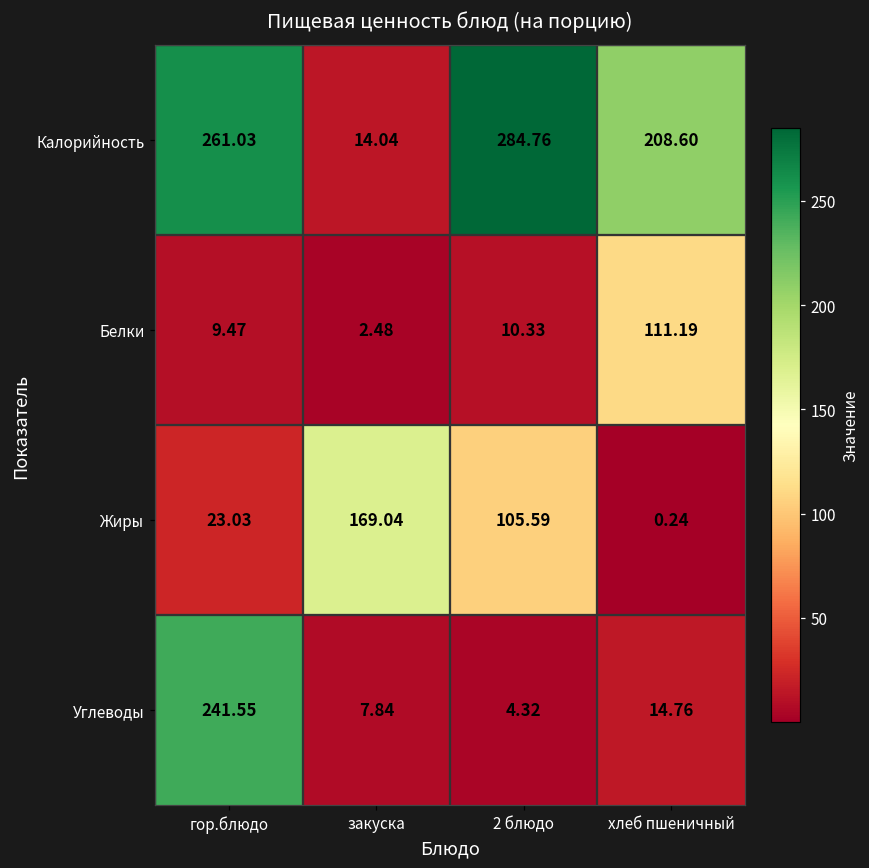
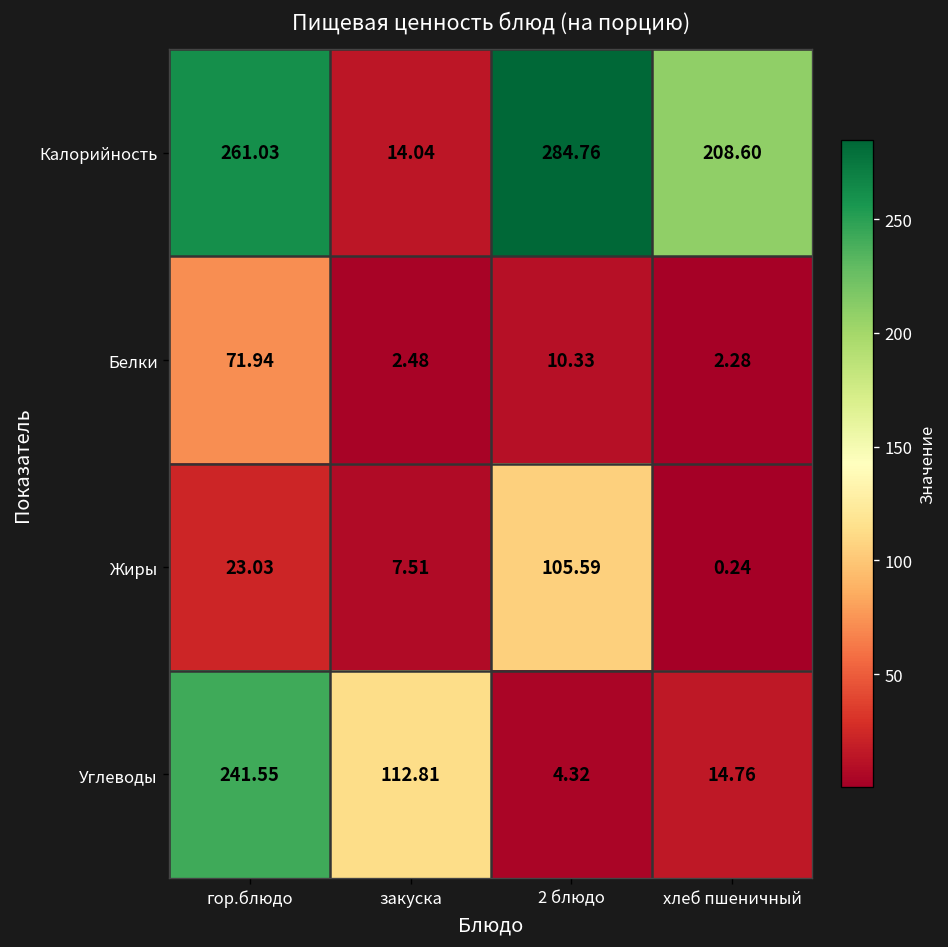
  {
    "Калорийность": {
      "гор.блюдо": 261.03,
      "закуска": 14.04,
      "2 блюдо": 284.76,
      "хлеб пшеничный": 208.60
    },
    "Белки": {
-     "гор.блюдо": 9.47,
+     "гор.блюдо": 71.94,
      "закуска": 2.48,
      "2 блюдо": 10.33,
-     "хлеб пшеничный": 111.19
+     "хлеб пшеничный": 2.28
    },
    "Жиры": {
      "гор.блюдо": 23.03,
-     "закуска": 169.04,
+     "закуска": 7.51,
      "2 блюдо": 105.59,
      "хлеб пшеничный": 0.24
    },
    "Углеводы": {
      "гор.блюдо": 241.55,
-     "закуска": 7.84,
+     "закуска": 112.81,
      "2 блюдо": 4.32,
      "хлеб пшеничный": 14.76
    }
  }
